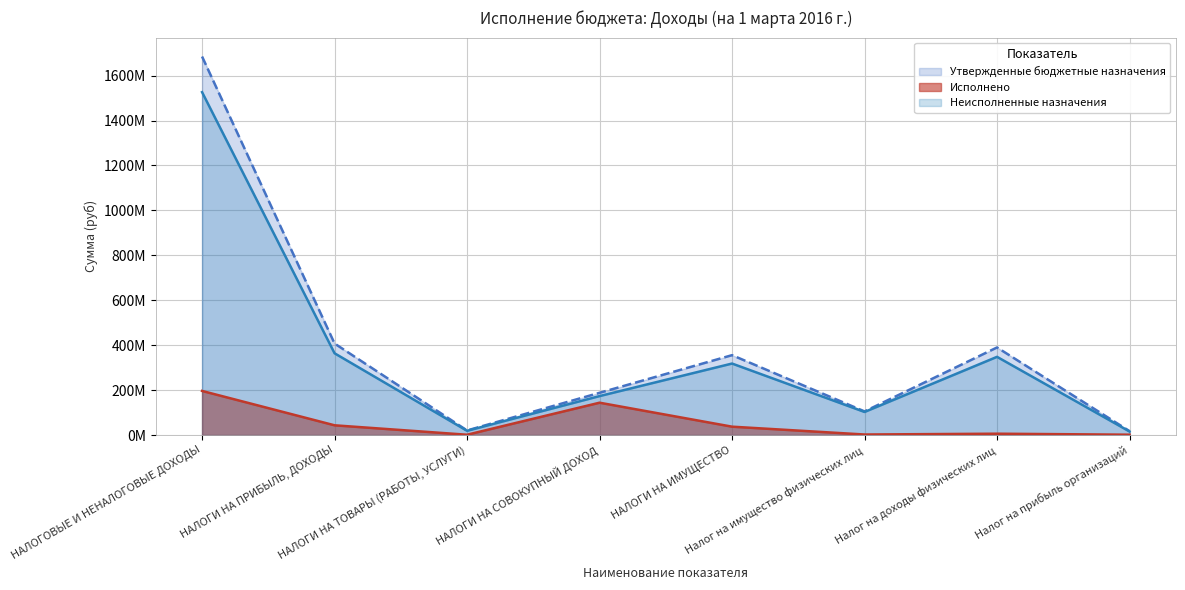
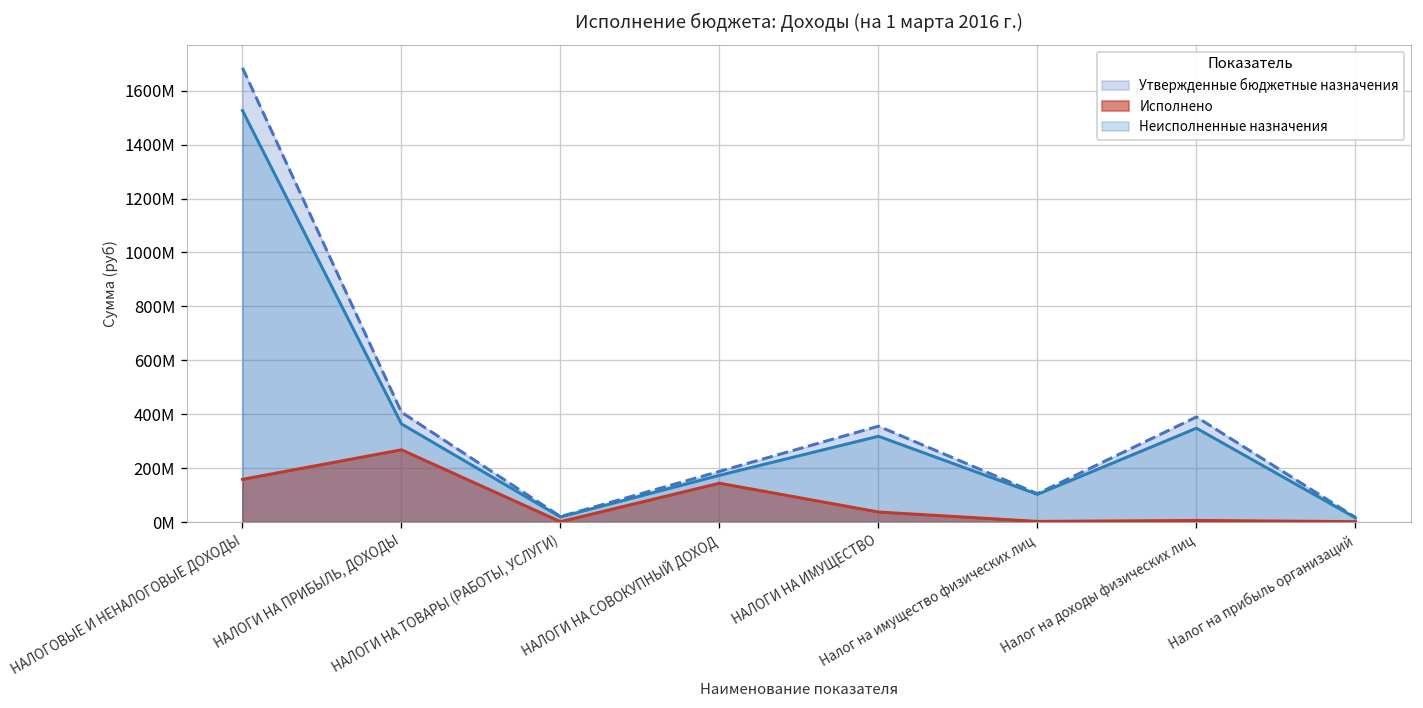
  {
    "Исполнено": {
-     "НАЛОГОВЫЕ И НЕНАЛОГОВЫЕ ДОХОДЫ": 200000000,
-     "НАЛОГИ НА ПРИБЫЛЬ, ДОХОДЫ": 40000000,
+     "НАЛОГОВЫЕ И НЕНАЛОГОВЫЕ ДОХОДЫ": 160000000,
+     "НАЛОГИ НА ПРИБЫЛЬ, ДОХОДЫ": 270000000,
      "НАЛОГИ НА ТОВАРЫ (РАБОТЫ, УСЛУГИ)": 0,
      "НАЛОГИ НА СОВОКУПНЫЙ ДОХОД": 140000000,
      "НАЛОГИ НА ИМУЩЕСТВО": 40000000,
      "Налог на имущество физических лиц": 0,
      "Налог на доходы физических лиц": 10000000,
      "Налог на прибыль организаций": 0
    }
  }
